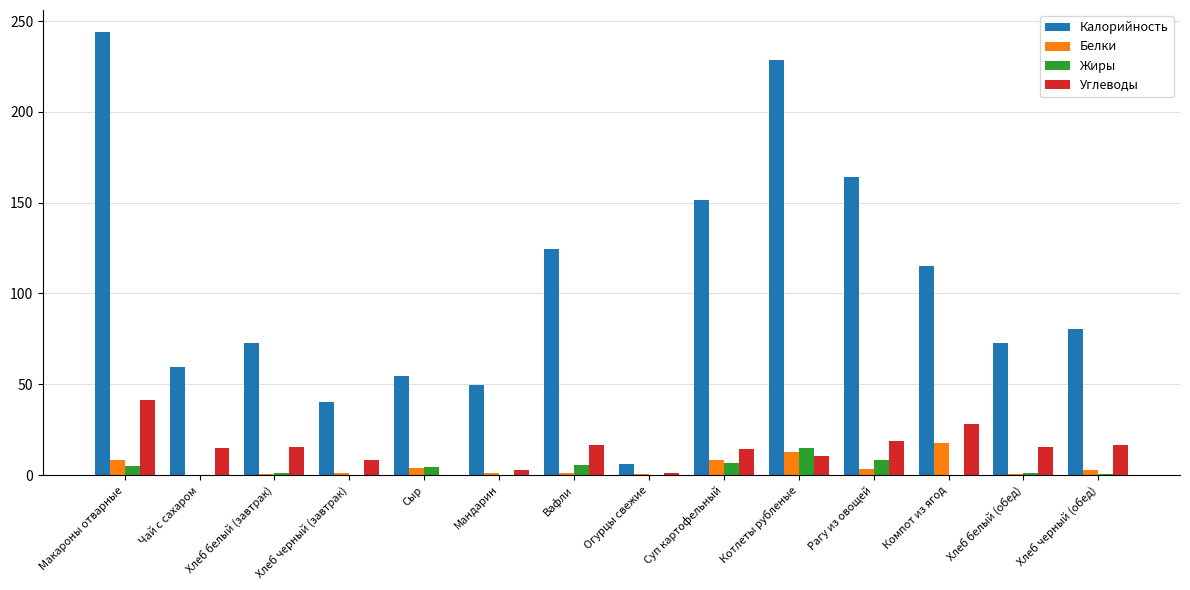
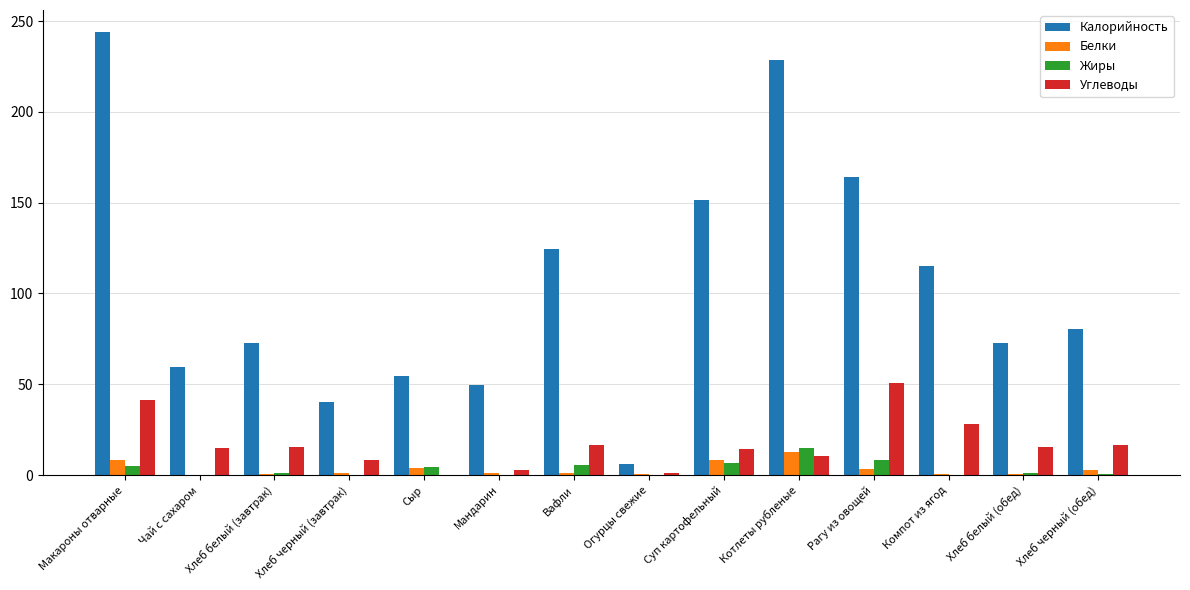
  {
    "Калорийность": {
      "Макароны отварные": 244,
      "Чай с сахаром": 60,
      "Хлеб белый (завтрак)": 73,
      "Хлеб черный (завтрак)": 40,
      "Сыр": 54,
      "Мандарин": 49,
      "Вафли": 124,
      "Огурцы свежие": 6,
      "Суп картофельный": 152,
      "Котлеты рубленые": 229,
      "Рагу из овощей": 164,
      "Компот из ягод": 115,
      "Хлеб белый (обед)": 73,
      "Хлеб черный (обед)": 80
    },
    "Белки": {
      "Макароны отварные": 8,
      "Чай с сахаром": 0,
      "Хлеб черный (завтрак)": 1,
      "Сыр": 4,
      "Мандарин": 1,
      "Вафли": 1,
      "Суп картофельный": 8,
      "Котлеты рубленые": 13,
      "Рагу из овощей": 3,
-     "Компот из ягод": 18,
+     "Компот из ягод": 0,
      "Хлеб черный (обед)": 3
    },
    "Жиры": {
      "Макароны отварные": 5,
      "Чай с сахаром": 0,
      "Сыр": 4,
      "Мандарин": 0,
      "Вафли": 6,
      "Огурцы свежие": 0,
      "Суп картофельный": 7,
      "Котлеты рубленые": 15,
      "Рагу из овощей": 9,
      "Компот из ягод": 0
    },
    "Углеводы": {
      "Макароны отварные": 41,
      "Чай с сахаром": 15,
      "Хлеб белый (завтрак)": 15,
      "Хлеб черный (завтрак)": 8,
      "Мандарин": 3,
      "Вафли": 17,
      "Суп картофельный": 14,
      "Котлеты рубленые": 11,
-     "Рагу из овощей": 19,
+     "Рагу из овощей": 51,
      "Компот из ягод": 28,
      "Хлеб белый (обед)": 15,
      "Хлеб черный (обед)": 16
    }
  }
